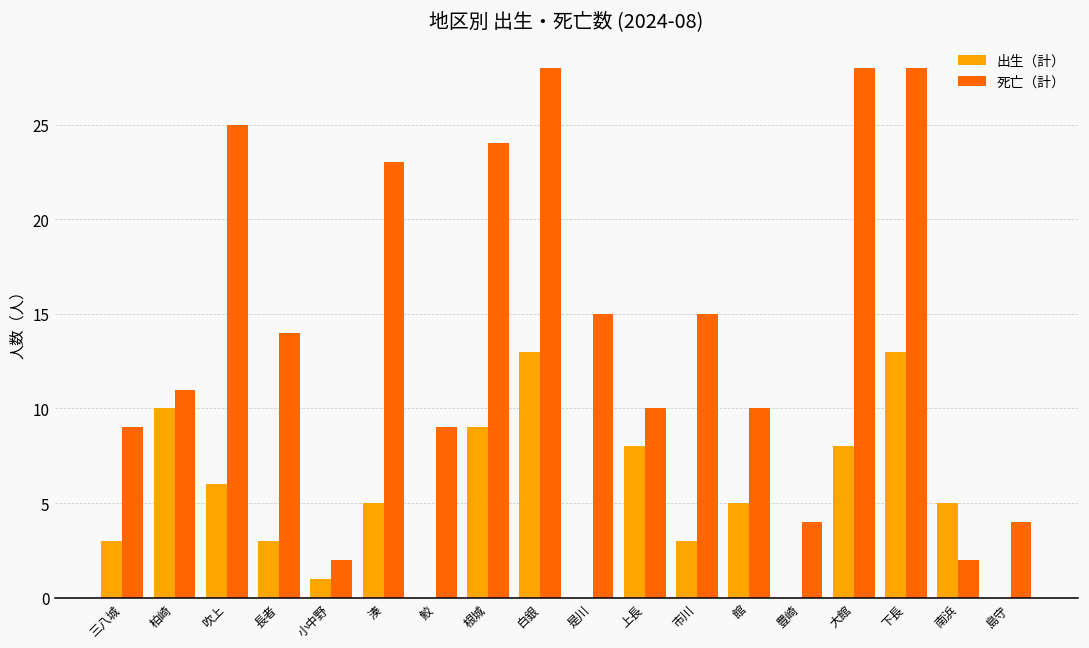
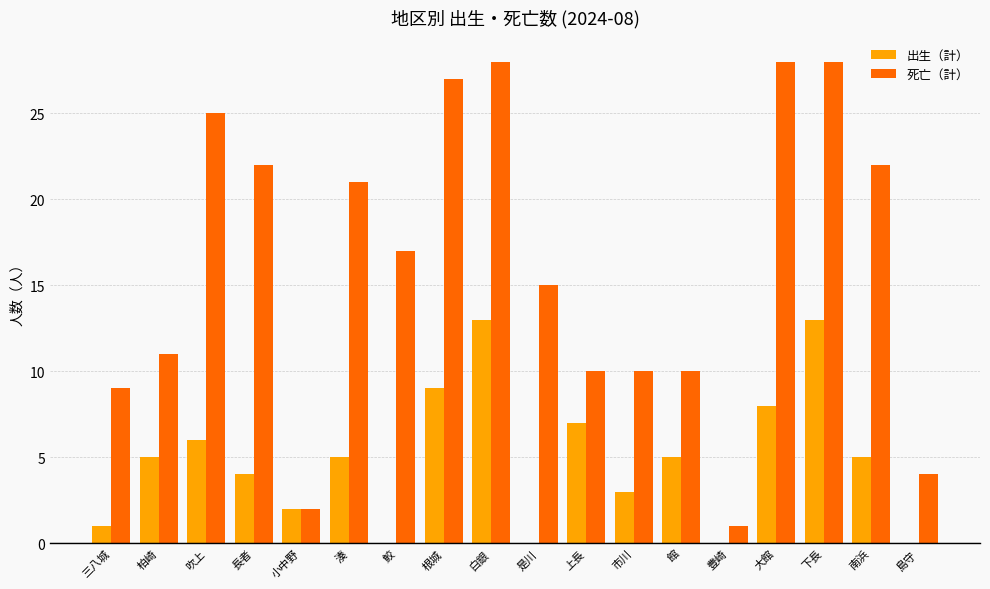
  {
    "出生（計）": {
-     "三八城": 3,
-     "柏崎": 10,
+     "三八城": 1,
+     "柏崎": 5,
      "吹上": 6,
-     "長者": 3,
-     "小中野": 1,
+     "長者": 4,
+     "小中野": 2,
      "湊": 5,
      "鮫": 0,
      "根城": 9,
      "白銀": 13,
      "是川": 0,
-     "上長": 8,
+     "上長": 7,
      "市川": 3,
      "館": 5,
      "豊崎": 0,
      "大館": 8,
      "下長": 13,
      "南浜": 5,
      "島守": 0
    },
    "死亡（計）": {
      "三八城": 9,
      "柏崎": 11,
      "吹上": 25,
-     "長者": 14,
+     "長者": 22,
      "小中野": 2,
-     "湊": 23,
-     "鮫": 9,
-     "根城": 24,
+     "湊": 21,
+     "鮫": 17,
+     "根城": 27,
      "白銀": 28,
      "是川": 15,
      "上長": 10,
-     "市川": 15,
+     "市川": 10,
      "館": 10,
-     "豊崎": 4,
+     "豊崎": 1,
      "大館": 28,
      "下長": 28,
-     "南浜": 2,
+     "南浜": 22,
      "島守": 4
    }
  }
